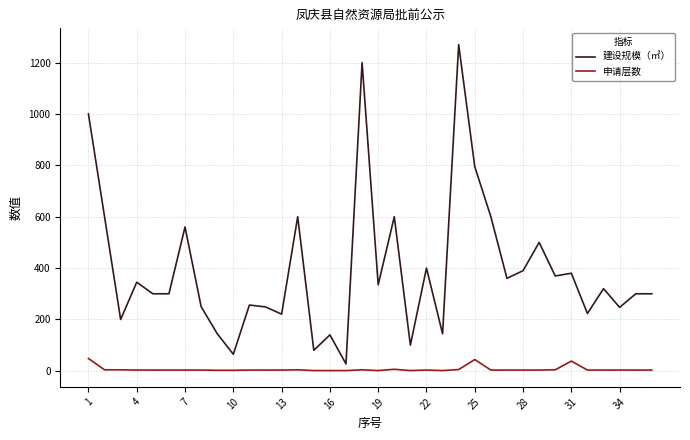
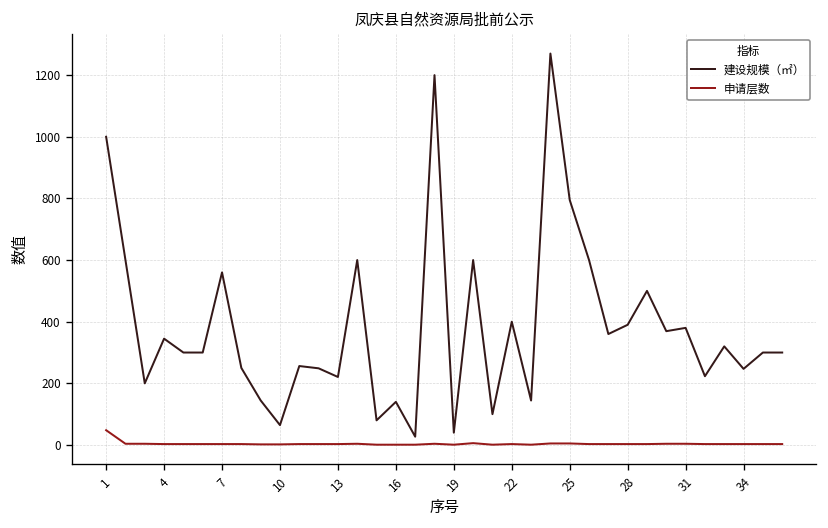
  {
    "建设规模（㎡）": {
      "1": 1000,
      "4": 350,
      "7": 560,
      "10": 60,
      "13": 220,
      "16": 140,
-     "19": 340,
+     "19": 40,
      "22": 400,
      "25": 800,
      "28": 390,
      "31": 380,
      "34": 250
    },
    "申请层数": {
      "1": 50,
      "4": 0,
      "7": 0,
      "10": 0,
      "13": 0,
      "16": 0,
      "19": 0,
      "22": 0,
-     "25": 40,
+     "25": 10,
      "28": 0,
-     "31": 40,
+     "31": 0,
      "34": 0
    }
  }
